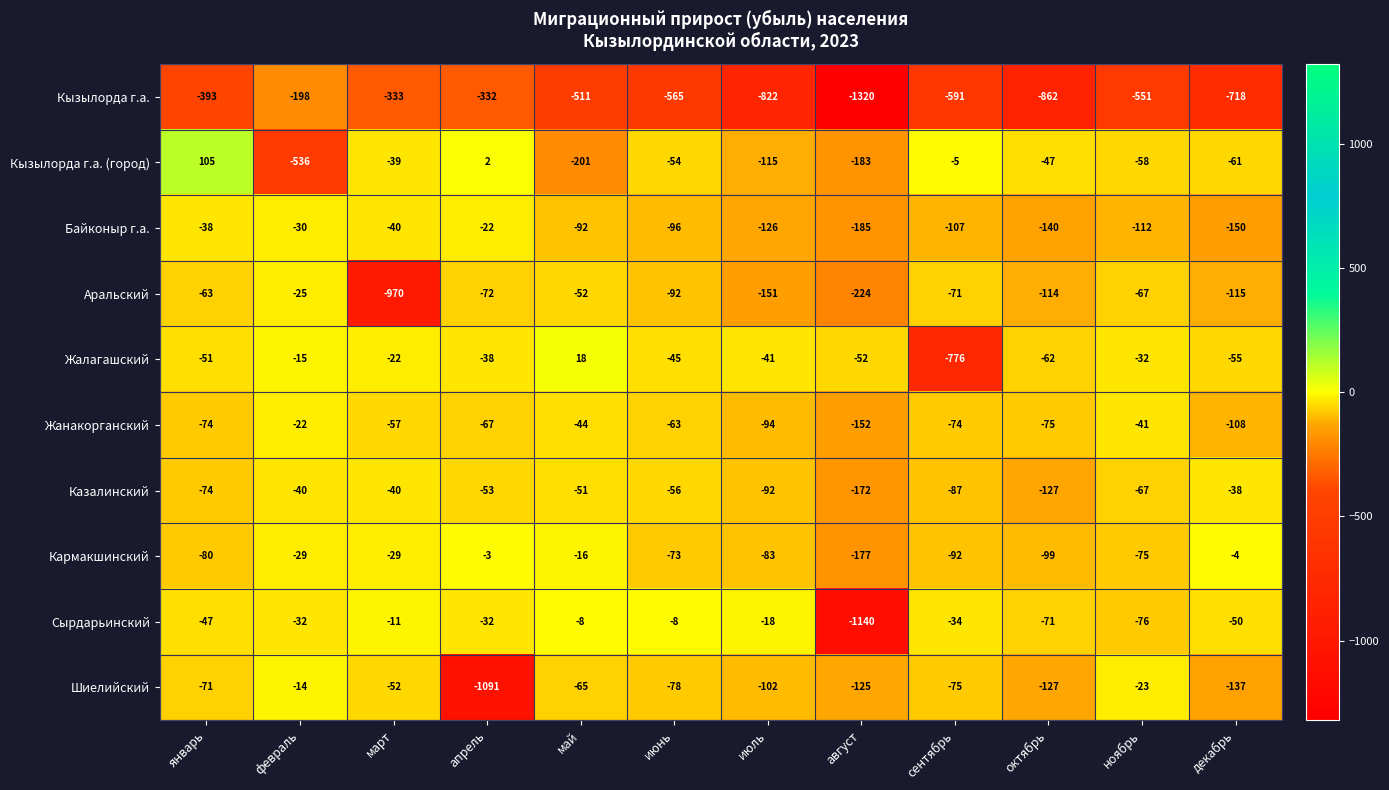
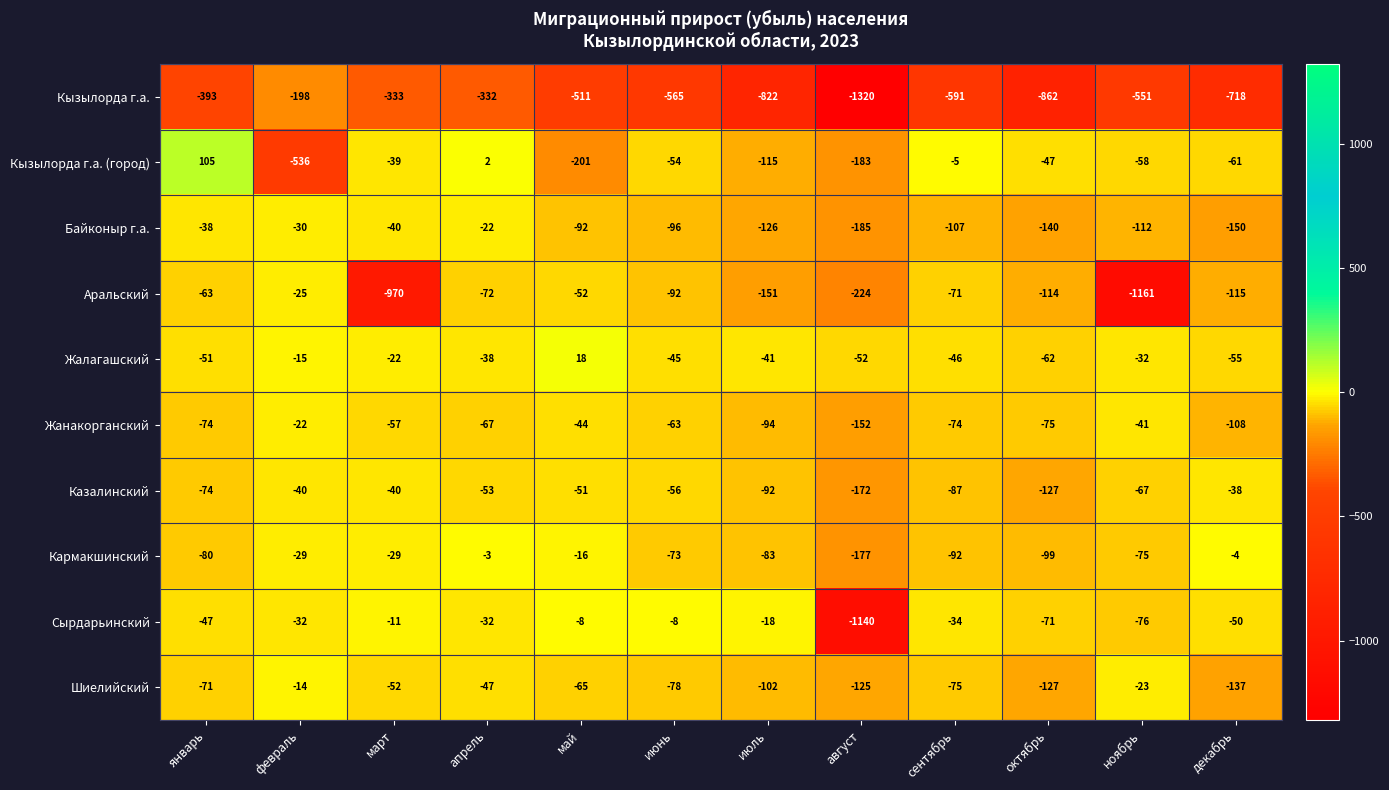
  {
    "Кызылорда г.а.": {
      "январь": -393,
      "февраль": -198,
      "март": -333,
      "апрель": -332,
      "май": -511,
      "июнь": -565,
      "июль": -822,
      "август": -1320,
      "сентябрь": -591,
      "октябрь": -862,
      "ноябрь": -551,
      "декабрь": -718
    },
    "Кызылорда г.а. (город)": {
      "январь": 105,
      "февраль": -536,
      "март": -39,
      "апрель": 2,
      "май": -201,
      "июнь": -54,
      "июль": -115,
      "август": -183,
      "сентябрь": -5,
      "октябрь": -47,
      "ноябрь": -58,
      "декабрь": -61
    },
    "Байконыр г.а.": {
      "январь": -38,
      "февраль": -30,
      "март": -40,
      "апрель": -22,
      "май": -92,
      "июнь": -96,
      "июль": -126,
      "август": -185,
      "сентябрь": -107,
      "октябрь": -140,
      "ноябрь": -112,
      "декабрь": -150
    },
    "Аральский": {
      "январь": -63,
      "февраль": -25,
      "март": -970,
      "апрель": -72,
      "май": -52,
      "июнь": -92,
      "июль": -151,
      "август": -224,
      "сентябрь": -71,
      "октябрь": -114,
-     "ноябрь": -67,
+     "ноябрь": -1161,
      "декабрь": -115
    },
    "Жалагашский": {
      "январь": -51,
      "февраль": -15,
      "март": -22,
      "апрель": -38,
      "май": 18,
      "июнь": -45,
      "июль": -41,
      "август": -52,
-     "сентябрь": -776,
+     "сентябрь": -46,
      "октябрь": -62,
      "ноябрь": -32,
      "декабрь": -55
    },
    "Жанакорганский": {
      "январь": -74,
      "февраль": -22,
      "март": -57,
      "апрель": -67,
      "май": -44,
      "июнь": -63,
      "июль": -94,
      "август": -152,
      "сентябрь": -74,
      "октябрь": -75,
      "ноябрь": -41,
      "декабрь": -108
    },
    "Казалинский": {
      "январь": -74,
      "февраль": -40,
      "март": -40,
      "апрель": -53,
      "май": -51,
      "июнь": -56,
      "июль": -92,
      "август": -172,
      "сентябрь": -87,
      "октябрь": -127,
      "ноябрь": -67,
      "декабрь": -38
    },
    "Кармакшинский": {
      "январь": -80,
      "февраль": -29,
      "март": -29,
      "апрель": -3,
      "май": -16,
      "июнь": -73,
      "июль": -83,
      "август": -177,
      "сентябрь": -92,
      "октябрь": -99,
      "ноябрь": -75,
      "декабрь": -4
    },
    "Сырдарьинский": {
      "январь": -47,
      "февраль": -32,
      "март": -11,
      "апрель": -32,
      "май": -8,
      "июнь": -8,
      "июль": -18,
      "август": -1140,
      "сентябрь": -34,
      "октябрь": -71,
      "ноябрь": -76,
      "декабрь": -50
    },
    "Шиелийский": {
      "январь": -71,
      "февраль": -14,
      "март": -52,
-     "апрель": -1091,
+     "апрель": -47,
      "май": -65,
      "июнь": -78,
      "июль": -102,
      "август": -125,
      "сентябрь": -75,
      "октябрь": -127,
      "ноябрь": -23,
      "декабрь": -137
    }
  }
